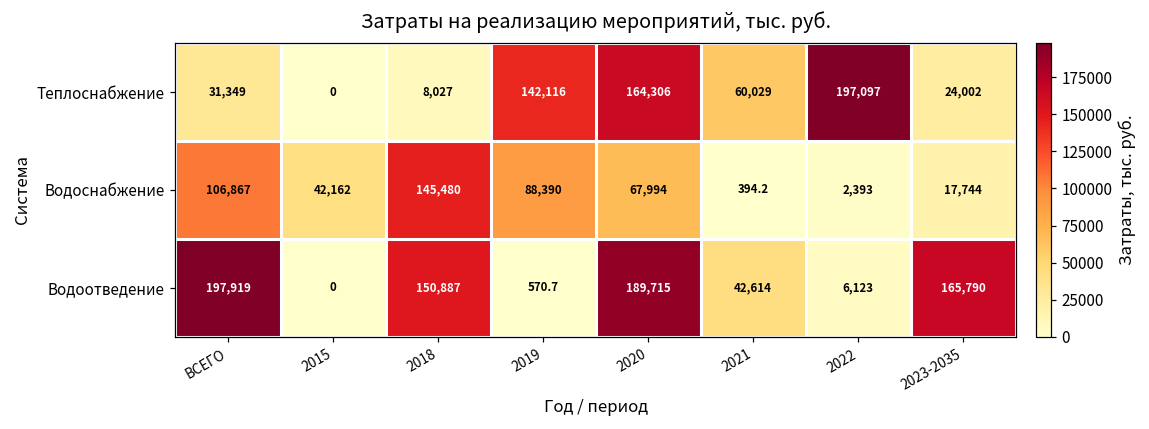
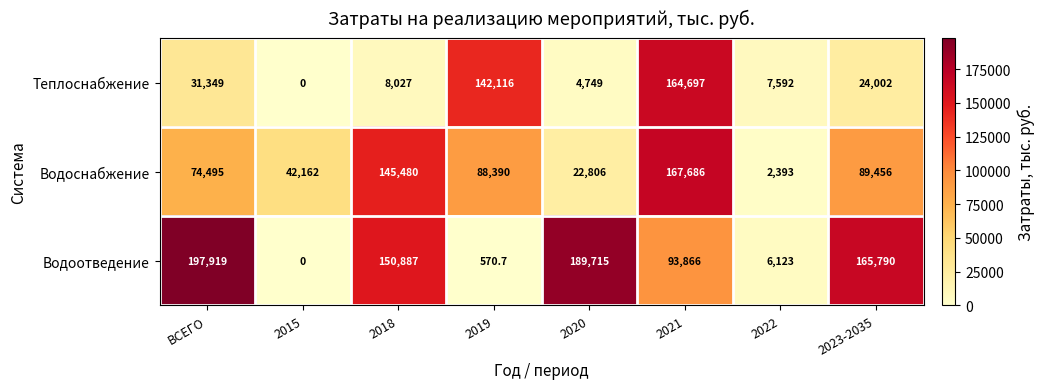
  {
    "Теплоснабжение": {
      "ВСЕГО": "31,349",
      "2015": "0",
      "2018": "8,027",
      "2019": "142,116",
-     "2020": "164,306",
-     "2021": "60,029",
-     "2022": "197,097",
+     "2020": "4,749",
+     "2021": "164,697",
+     "2022": "7,592",
      "2023-2035": "24,002"
    },
    "Водоснабжение": {
-     "ВСЕГО": "106,867",
+     "ВСЕГО": "74,495",
      "2015": "42,162",
      "2018": "145,480",
      "2019": "88,390",
-     "2020": "67,994",
-     "2021": "394.2",
+     "2020": "22,806",
+     "2021": "167,686",
      "2022": "2,393",
-     "2023-2035": "17,744"
+     "2023-2035": "89,456"
    },
    "Водоотведение": {
      "ВСЕГО": "197,919",
      "2015": "0",
      "2018": "150,887",
      "2019": "570.7",
      "2020": "189,715",
-     "2021": "42,614",
+     "2021": "93,866",
      "2022": "6,123",
      "2023-2035": "165,790"
    }
  }
